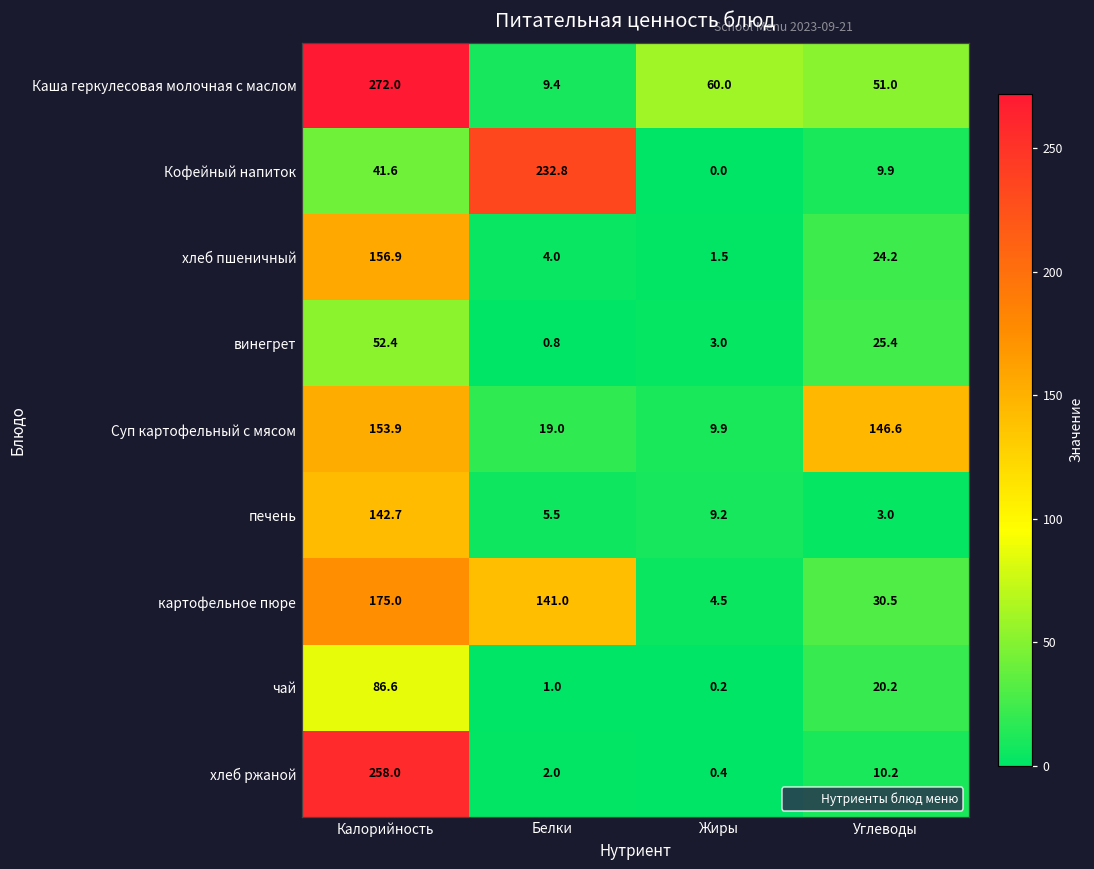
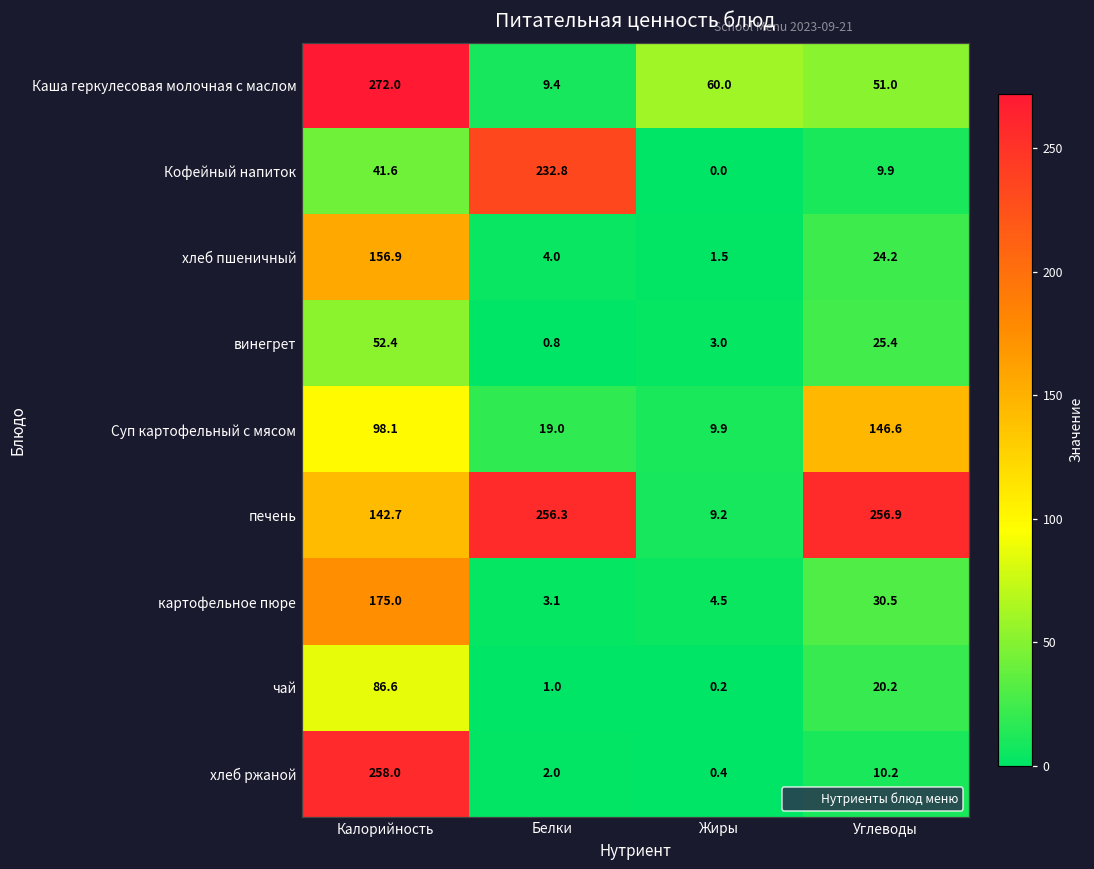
  {
    "Каша геркулесовая молочная с маслом": {
      "Калорийность": 272.0,
      "Белки": 9.4,
      "Жиры": 60.0,
      "Углеводы": 51.0
    },
    "Кофейный напиток": {
      "Калорийность": 41.6,
      "Белки": 232.8,
      "Жиры": 0.0,
      "Углеводы": 9.9
    },
    "хлеб пшеничный": {
      "Калорийность": 156.9,
      "Белки": 4.0,
      "Жиры": 1.5,
      "Углеводы": 24.2
    },
    "винегрет": {
      "Калорийность": 52.4,
      "Белки": 0.8,
      "Жиры": 3.0,
      "Углеводы": 25.4
    },
    "Суп картофельный с мясом": {
-     "Калорийность": 153.9,
+     "Калорийность": 98.1,
      "Белки": 19.0,
      "Жиры": 9.9,
      "Углеводы": 146.6
    },
    "печень": {
      "Калорийность": 142.7,
-     "Белки": 5.5,
+     "Белки": 256.3,
      "Жиры": 9.2,
-     "Углеводы": 3.0
+     "Углеводы": 256.9
    },
    "картофельное пюре": {
      "Калорийность": 175.0,
-     "Белки": 141.0,
+     "Белки": 3.1,
      "Жиры": 4.5,
      "Углеводы": 30.5
    },
    "чай": {
      "Калорийность": 86.6,
      "Белки": 1.0,
      "Жиры": 0.2,
      "Углеводы": 20.2
    },
    "хлеб ржаной": {
      "Калорийность": 258.0,
      "Белки": 2.0,
      "Жиры": 0.4,
      "Углеводы": 10.2
    }
  }
